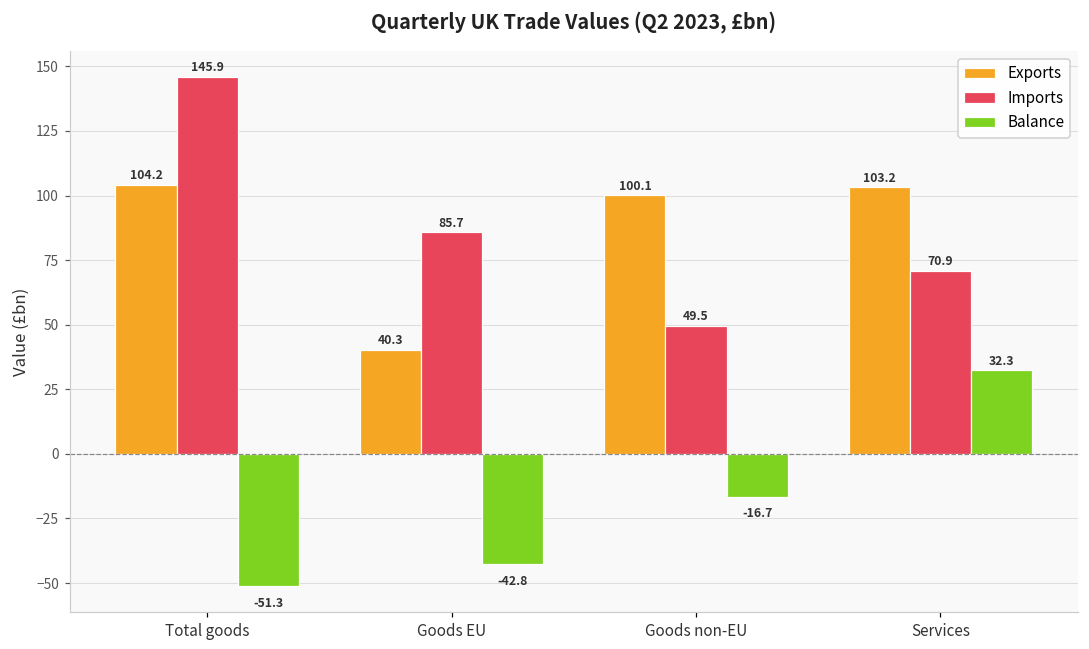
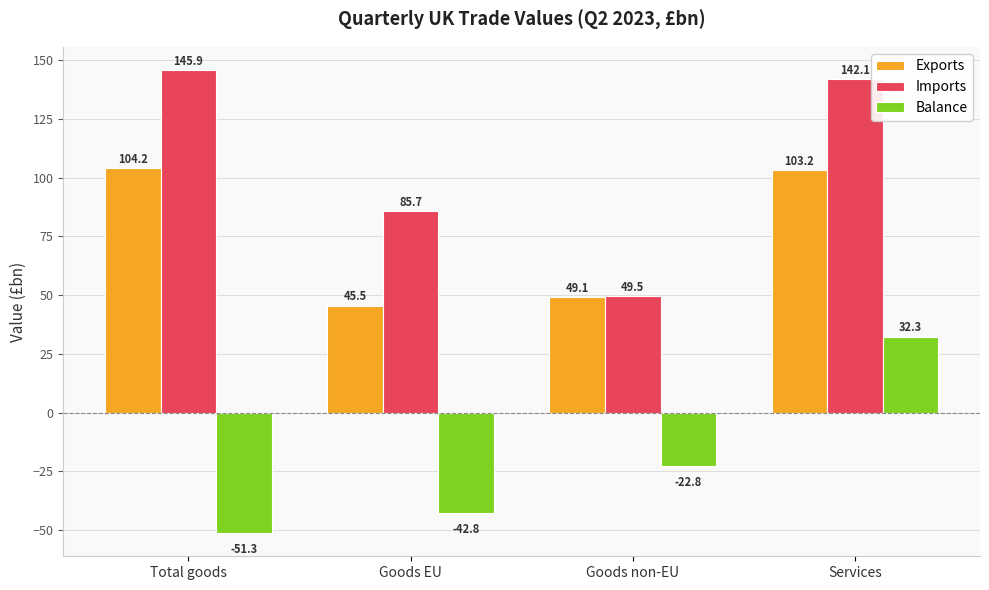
  {
    "Exports": {
      "Total goods": 104.2,
-     "Goods EU": 40.3,
-     "Goods non-EU": 100.1,
+     "Goods EU": 45.5,
+     "Goods non-EU": 49.1,
      "Services": 103.2
    },
    "Imports": {
      "Total goods": 145.9,
      "Goods EU": 85.7,
      "Goods non-EU": 49.5,
-     "Services": 70.9
+     "Services": 142.1
    },
    "Balance": {
      "Total goods": -51.3,
      "Goods EU": -42.8,
-     "Goods non-EU": -16.7,
+     "Goods non-EU": -22.8,
      "Services": 32.3
    }
  }
